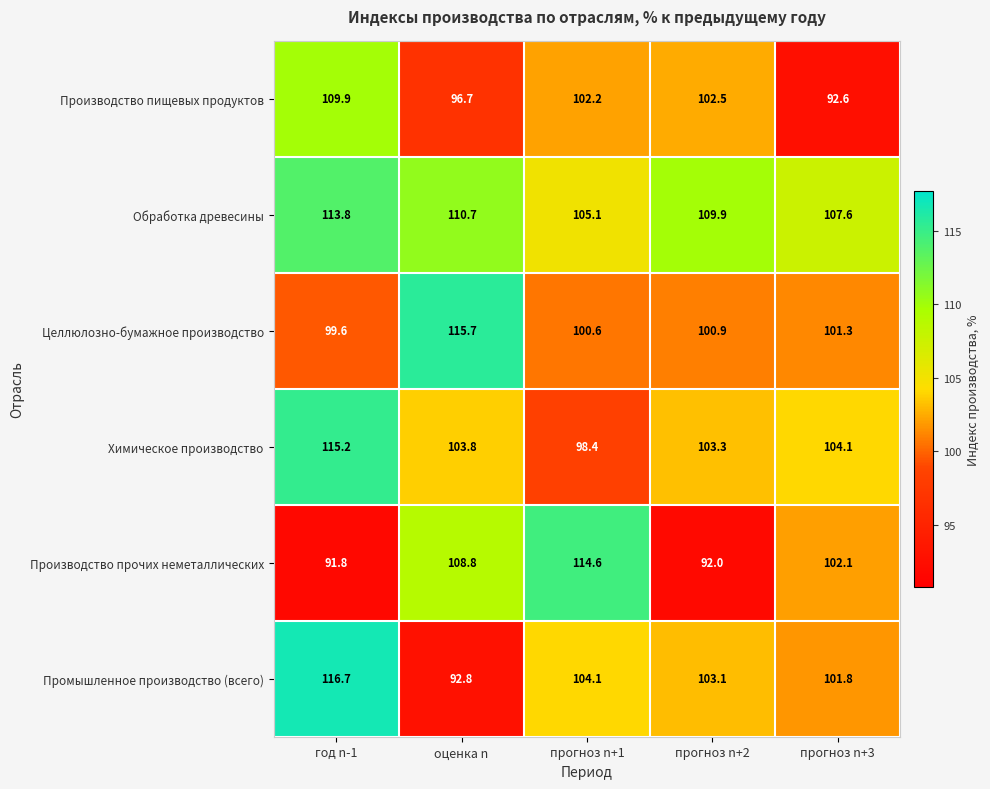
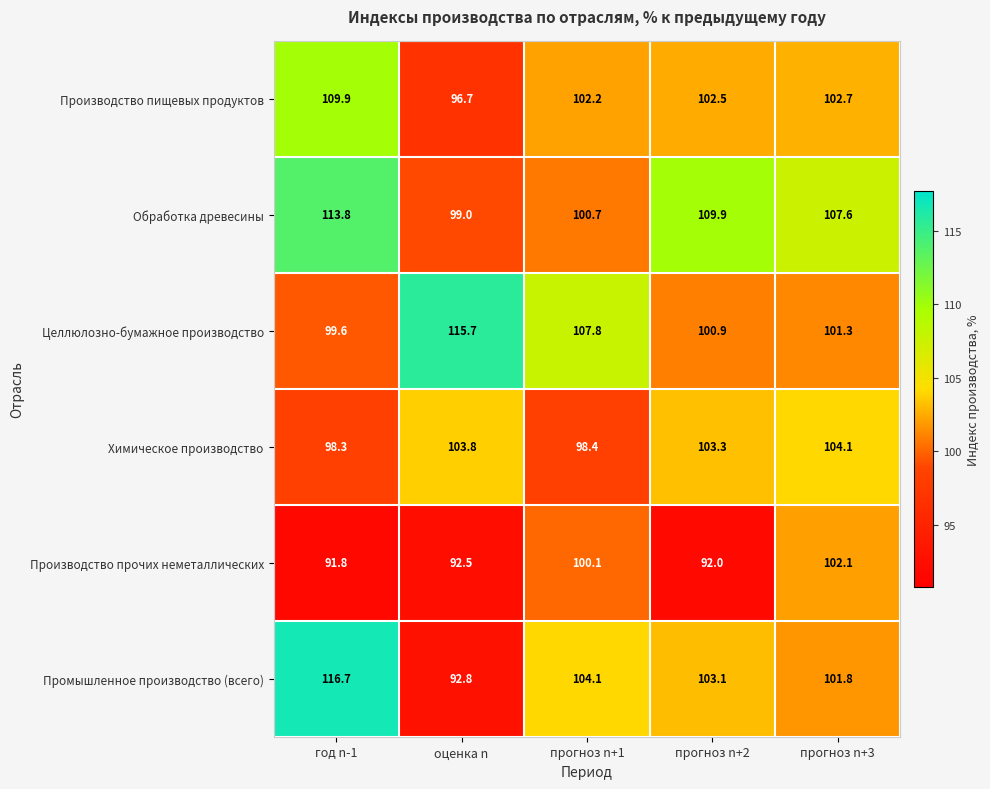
  {
    "Производство пищевых продуктов": {
      "год n-1": 109.9,
      "оценка n": 96.7,
      "прогноз n+1": 102.2,
      "прогноз n+2": 102.5,
-     "прогноз n+3": 92.6
+     "прогноз n+3": 102.7
    },
    "Обработка древесины": {
      "год n-1": 113.8,
-     "оценка n": 110.7,
-     "прогноз n+1": 105.1,
+     "оценка n": 99.0,
+     "прогноз n+1": 100.7,
      "прогноз n+2": 109.9,
      "прогноз n+3": 107.6
    },
    "Целлюлозно-бумажное производство": {
      "год n-1": 99.6,
      "оценка n": 115.7,
-     "прогноз n+1": 100.6,
+     "прогноз n+1": 107.8,
      "прогноз n+2": 100.9,
      "прогноз n+3": 101.3
    },
    "Химическое производство": {
-     "год n-1": 115.2,
+     "год n-1": 98.3,
      "оценка n": 103.8,
      "прогноз n+1": 98.4,
      "прогноз n+2": 103.3,
      "прогноз n+3": 104.1
    },
    "Производство прочих неметаллических": {
      "год n-1": 91.8,
-     "оценка n": 108.8,
-     "прогноз n+1": 114.6,
+     "оценка n": 92.5,
+     "прогноз n+1": 100.1,
      "прогноз n+2": 92.0,
      "прогноз n+3": 102.1
    },
    "Промышленное производство (всего)": {
      "год n-1": 116.7,
      "оценка n": 92.8,
      "прогноз n+1": 104.1,
      "прогноз n+2": 103.1,
      "прогноз n+3": 101.8
    }
  }
